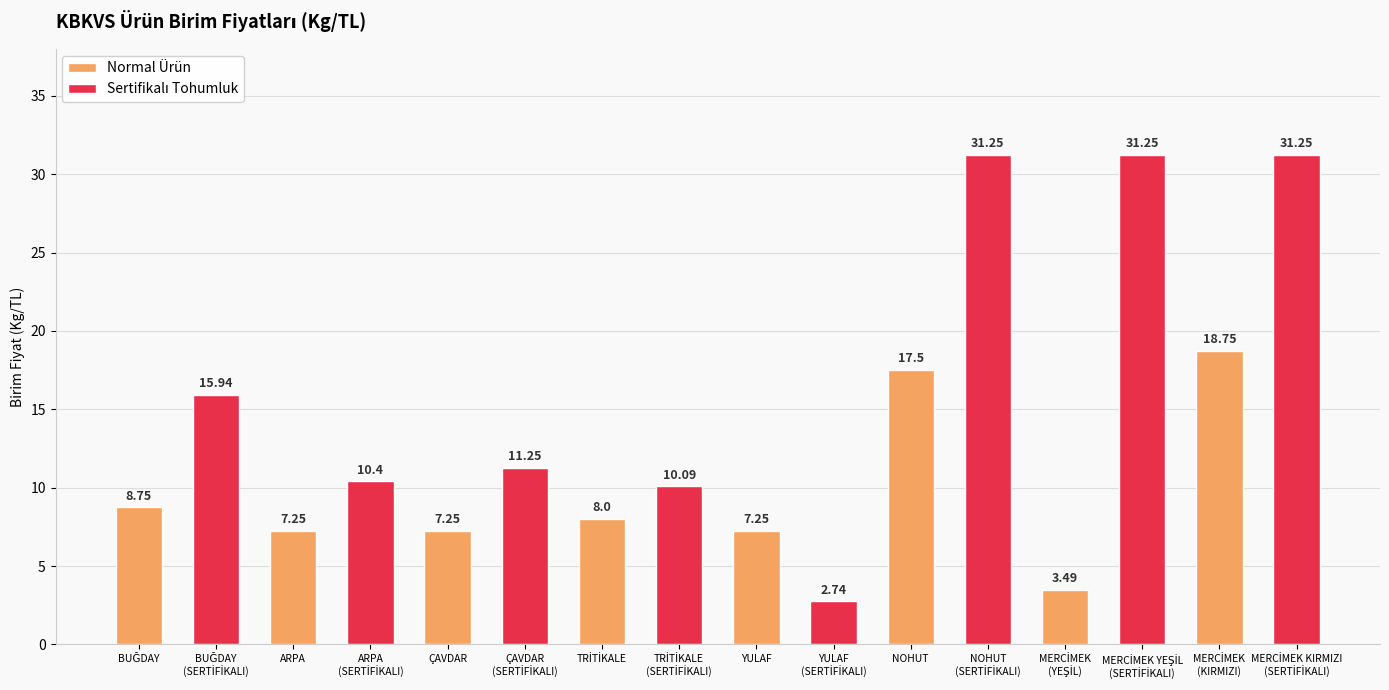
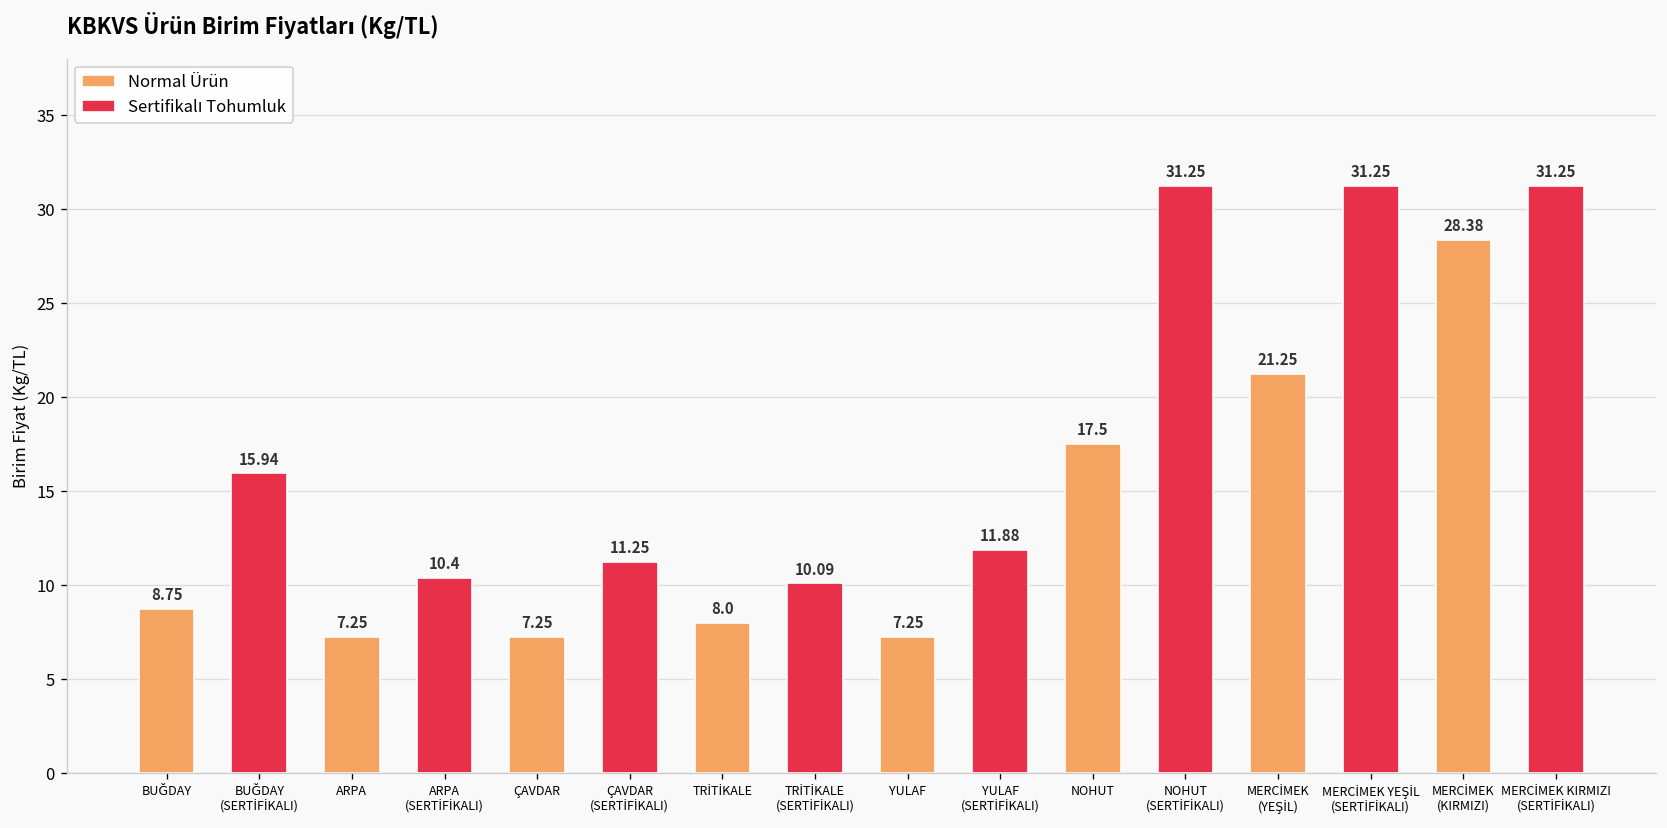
  {
    "BUĞDAY": 8.75,
    "BUĞDAY (SERTİFİKALI)": 15.94,
    "ARPA": 7.25,
    "ARPA (SERTİFİKALI)": 10.4,
    "ÇAVDAR": 7.25,
    "ÇAVDAR (SERTİFİKALI)": 11.25,
    "TRİTİKALE": 8.0,
    "TRİTİKALE (SERTİFİKALI)": 10.09,
    "YULAF": 7.25,
-   "YULAF (SERTİFİKALI)": 2.74,
+   "YULAF (SERTİFİKALI)": 11.88,
    "NOHUT": 17.5,
    "NOHUT (SERTİFİKALI)": 31.25,
-   "MERCİMEK (YEŞİL)": 3.49,
+   "MERCİMEK (YEŞİL)": 21.25,
    "MERCİMEK YEŞİL (SERTİFİKALI)": 31.25,
-   "MERCİMEK (KIRMIZI)": 18.75,
+   "MERCİMEK (KIRMIZI)": 28.38,
    "MERCİMEK KIRMIZI (SERTİFİKALI)": 31.25
  }
